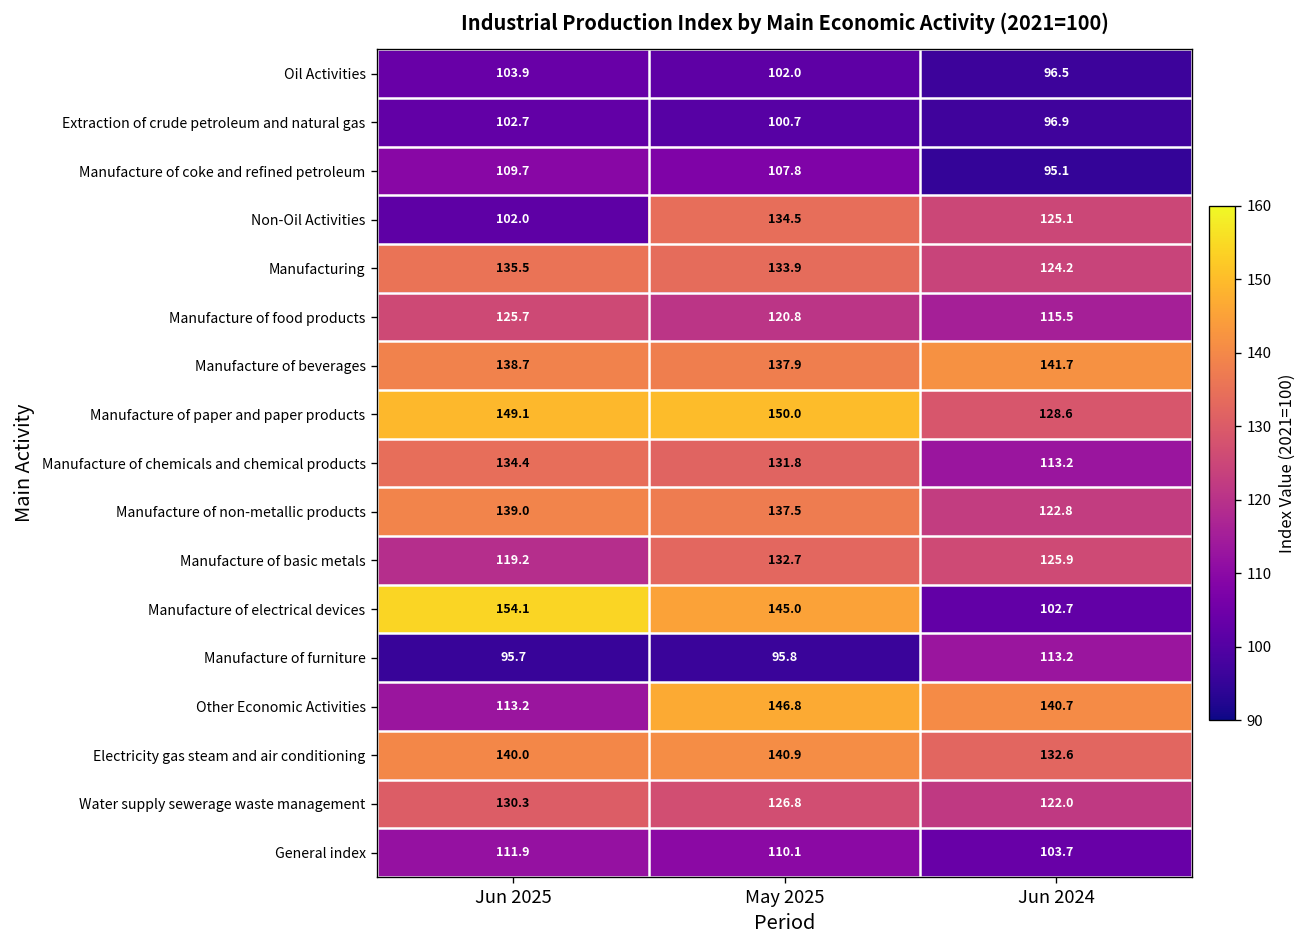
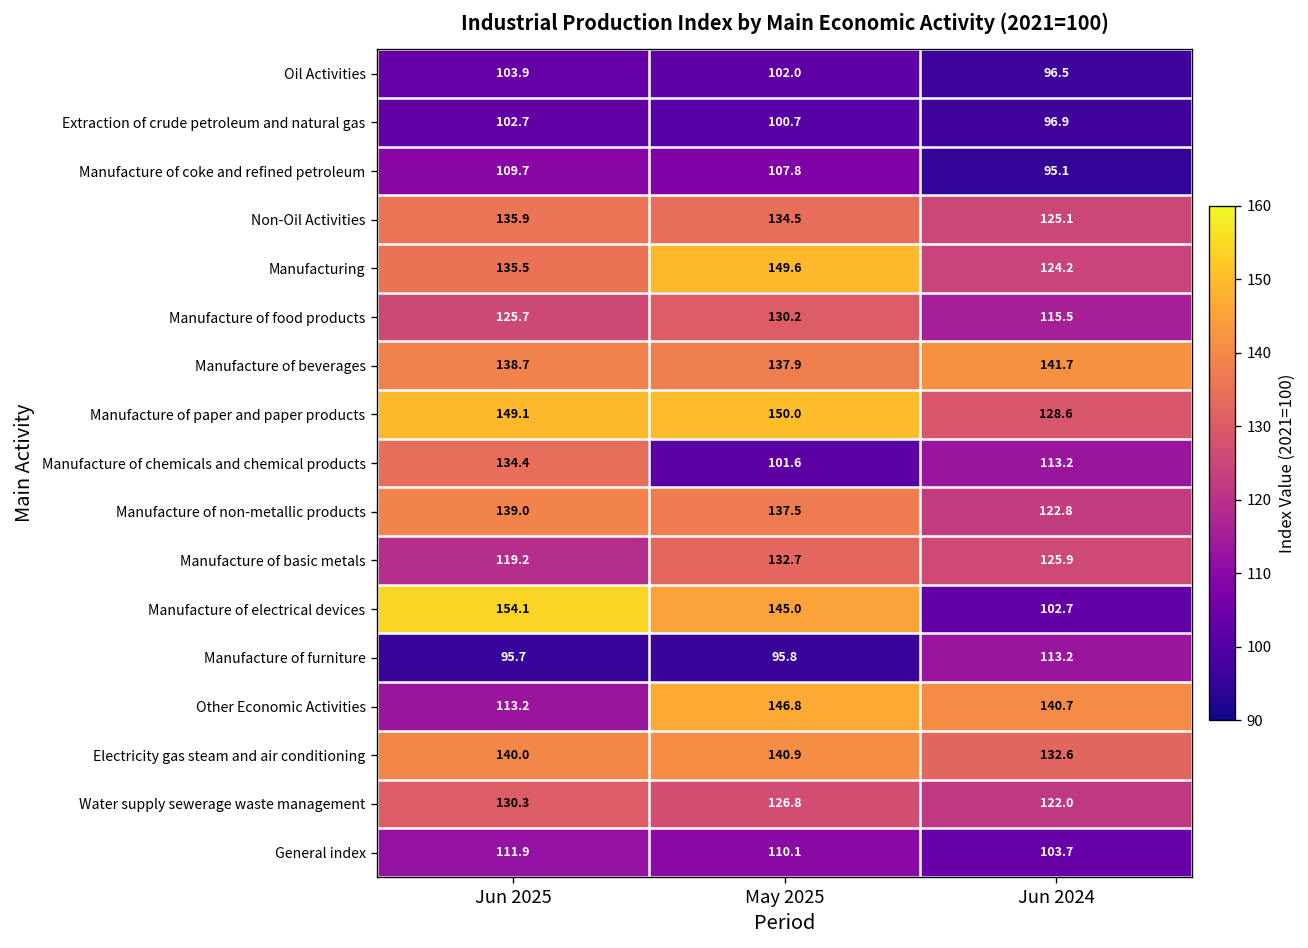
  {
    "Oil Activities": {
      "Jun 2025": 103.9,
      "May 2025": 102.0,
      "Jun 2024": 96.5
    },
    "Extraction of crude petroleum and natural gas": {
      "Jun 2025": 102.7,
      "May 2025": 100.7,
      "Jun 2024": 96.9
    },
    "Manufacture of coke and refined petroleum": {
      "Jun 2025": 109.7,
      "May 2025": 107.8,
      "Jun 2024": 95.1
    },
    "Non-Oil Activities": {
-     "Jun 2025": 102.0,
+     "Jun 2025": 135.9,
      "May 2025": 134.5,
      "Jun 2024": 125.1
    },
    "Manufacturing": {
      "Jun 2025": 135.5,
-     "May 2025": 133.9,
+     "May 2025": 149.6,
      "Jun 2024": 124.2
    },
    "Manufacture of food products": {
      "Jun 2025": 125.7,
-     "May 2025": 120.8,
+     "May 2025": 130.2,
      "Jun 2024": 115.5
    },
    "Manufacture of beverages": {
      "Jun 2025": 138.7,
      "May 2025": 137.9,
      "Jun 2024": 141.7
    },
    "Manufacture of paper and paper products": {
      "Jun 2025": 149.1,
      "May 2025": 150.0,
      "Jun 2024": 128.6
    },
    "Manufacture of chemicals and chemical products": {
      "Jun 2025": 134.4,
-     "May 2025": 131.8,
+     "May 2025": 101.6,
      "Jun 2024": 113.2
    },
    "Manufacture of non-metallic products": {
      "Jun 2025": 139.0,
      "May 2025": 137.5,
      "Jun 2024": 122.8
    },
    "Manufacture of basic metals": {
      "Jun 2025": 119.2,
      "May 2025": 132.7,
      "Jun 2024": 125.9
    },
    "Manufacture of electrical devices": {
      "Jun 2025": 154.1,
      "May 2025": 145.0,
      "Jun 2024": 102.7
    },
    "Manufacture of furniture": {
      "Jun 2025": 95.7,
      "May 2025": 95.8,
      "Jun 2024": 113.2
    },
    "Other Economic Activities": {
      "Jun 2025": 113.2,
      "May 2025": 146.8,
      "Jun 2024": 140.7
    },
    "Electricity gas steam and air conditioning": {
      "Jun 2025": 140.0,
      "May 2025": 140.9,
      "Jun 2024": 132.6
    },
    "Water supply sewerage waste management": {
      "Jun 2025": 130.3,
      "May 2025": 126.8,
      "Jun 2024": 122.0
    },
    "General index": {
      "Jun 2025": 111.9,
      "May 2025": 110.1,
      "Jun 2024": 103.7
    }
  }
